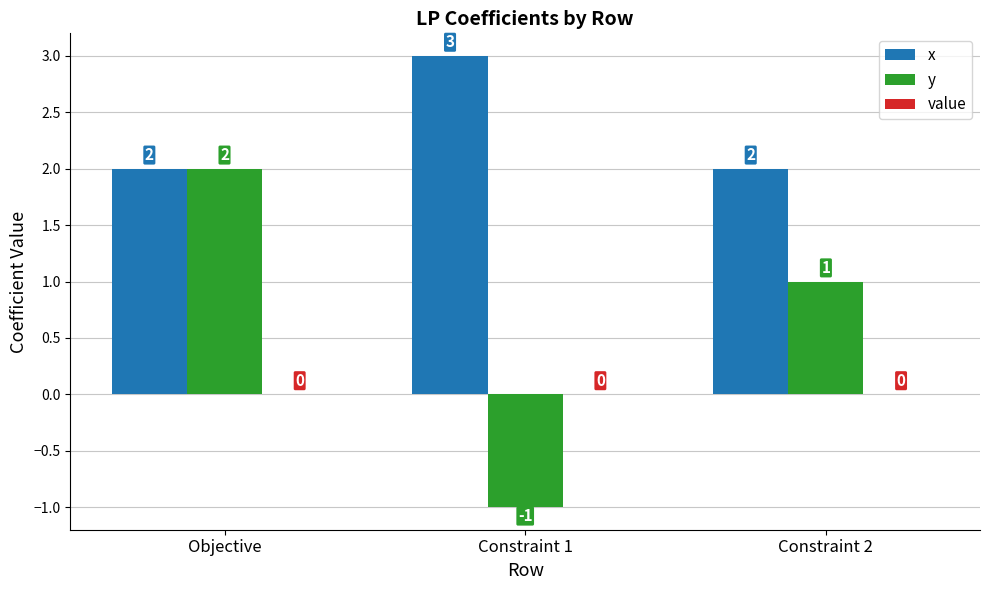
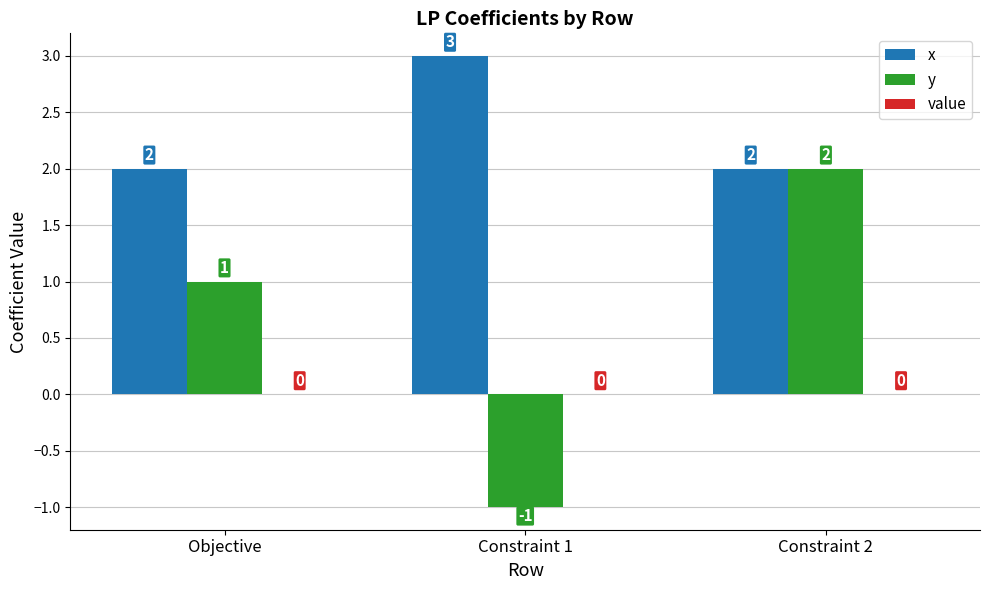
  {
    "y": {
-     "Objective": 2,
-     "Constraint 2": 1
+     "Objective": 1,
+     "Constraint 2": 2
    }
  }
